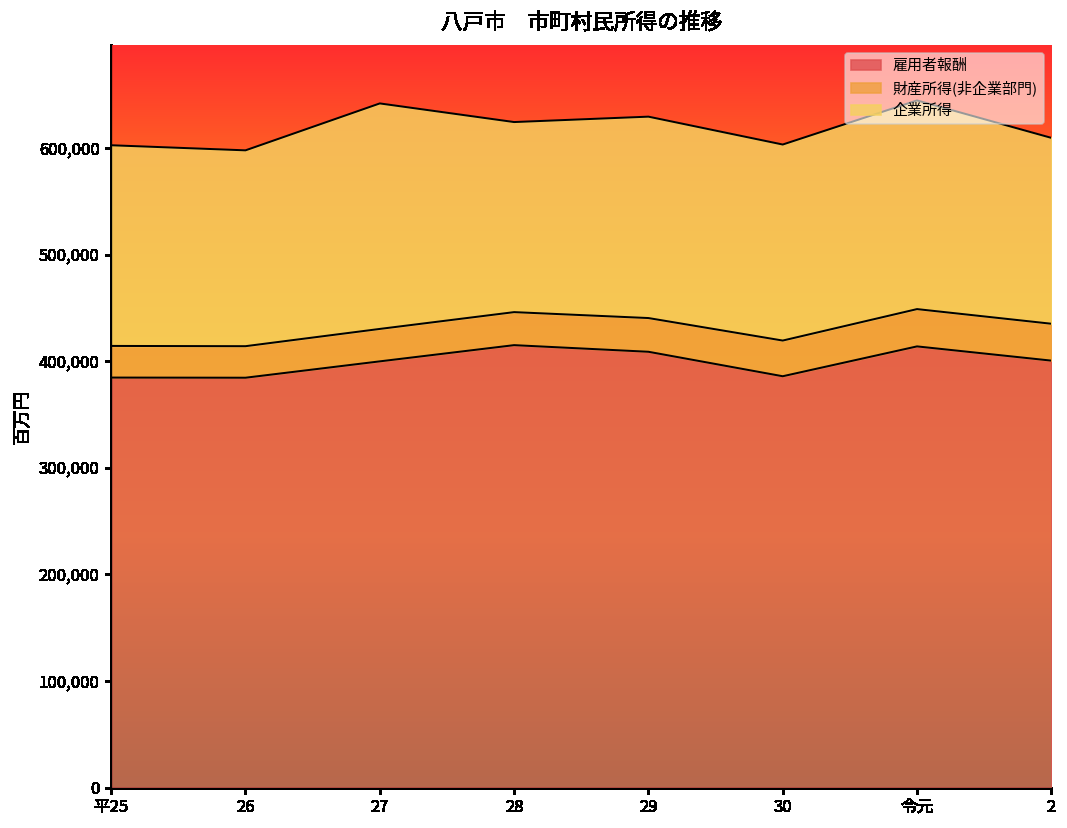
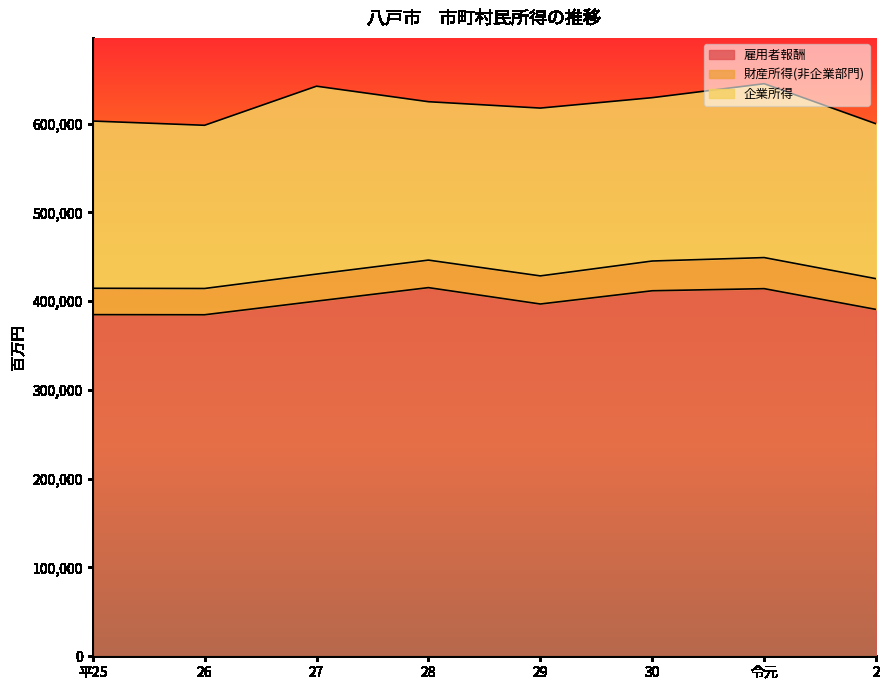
  {
    "雇用者報酬": {
      "平25": "380,000",
      "26": "380,000",
      "27": "400,000",
      "28": "420,000",
-     "29": "410,000",
-     "30": "390,000",
+     "29": "400,000",
+     "30": "410,000",
      "令元": "410,000",
-     "2": "400,000"
+     "2": "390,000"
    }
  }
